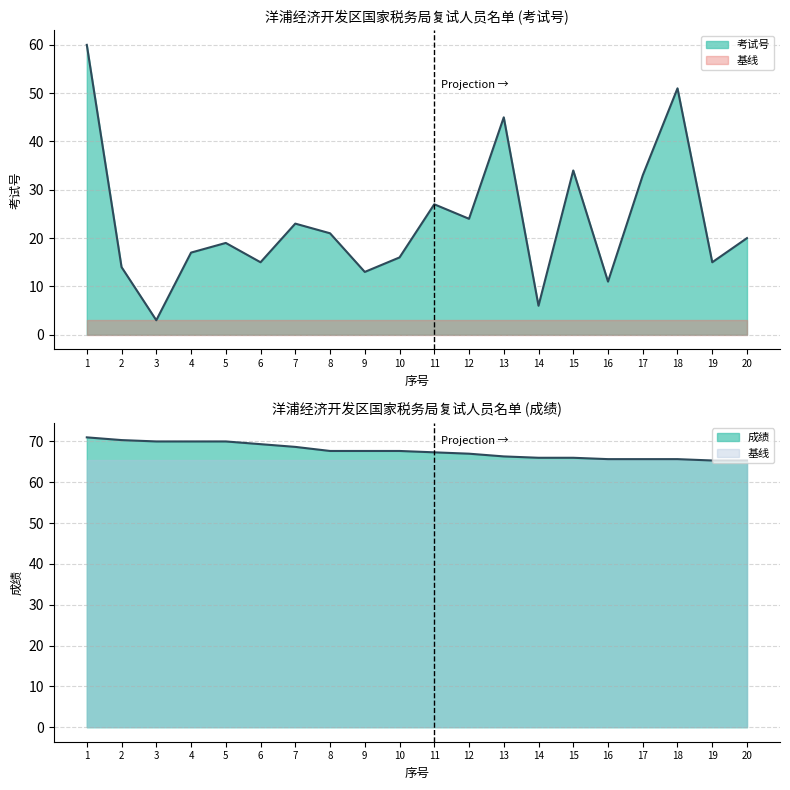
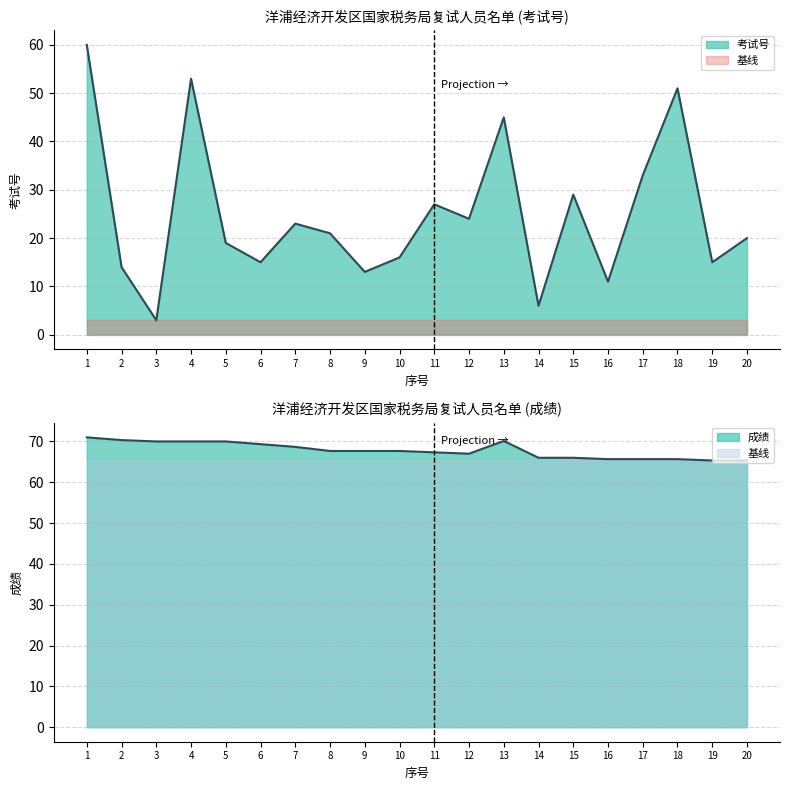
  {
    "洋浦经济开发区国家税务局复试人员名单 (考试号)": {
      "考试号": {
        "1": 60,
        "2": 14,
-       "4": 17,
+       "4": 53,
        "5": 19,
        "6": 15,
        "7": 23,
        "8": 21,
        "9": 13,
        "10": 16,
        "11": 27,
        "12": 24,
        "13": 45,
        "14": 6,
-       "15": 34,
+       "15": 29,
        "16": 11,
        "17": 33,
        "18": 51,
        "19": 15,
        "20": 20
      }
    },
    "洋浦经济开发区国家税务局复试人员名单 (成绩)": {
      "成绩": {
        "1": 71,
        "2": 70,
        "3": 70,
        "4": 70,
        "5": 70,
        "6": 69,
        "7": 69,
        "8": 68,
        "9": 68,
        "10": 68,
        "11": 67,
        "12": 67,
-       "13": 66,
+       "13": 70,
        "14": 66,
        "15": 66
      },
      "基线": {
        "1": 65,
        "2": 65,
        "3": 65,
        "4": 65,
        "5": 65,
        "6": 65,
        "7": 65,
        "8": 65,
        "9": 65,
        "10": 65,
        "11": 65,
        "12": 65,
        "13": 65,
        "14": 65,
        "15": 65
      }
    }
  }
